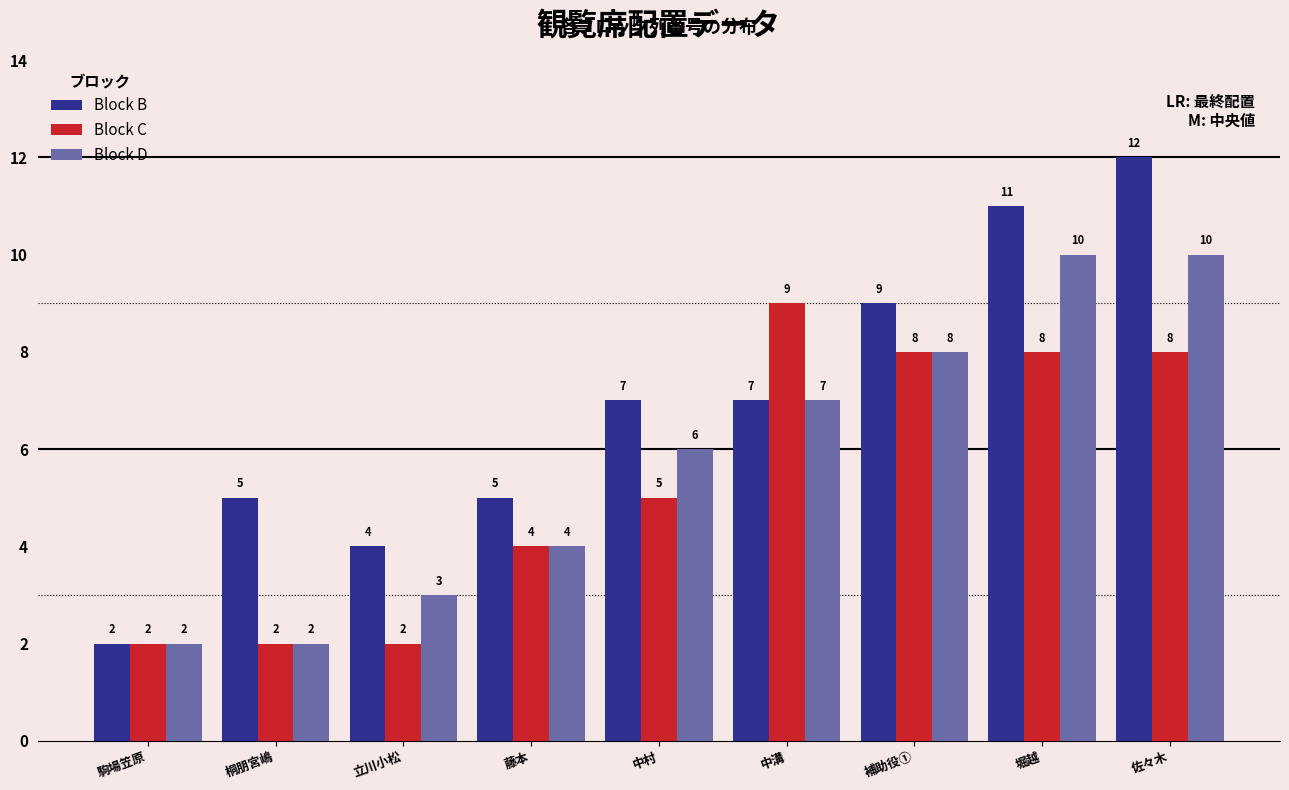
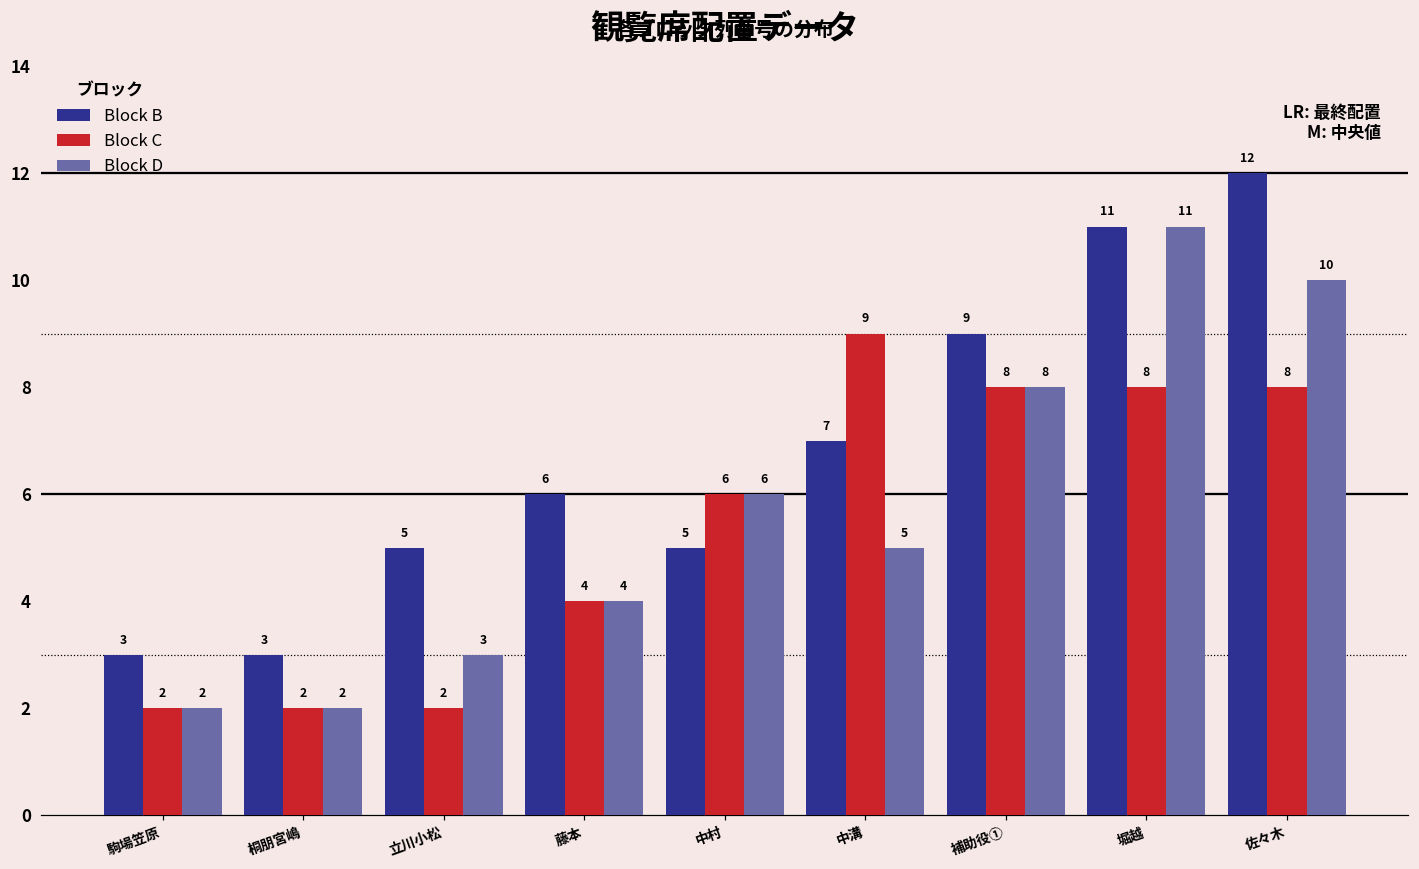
  {
    "Block B": {
-     "駒場笠原": 2,
-     "桐朋宮嶋": 5,
-     "立川小松": 4,
-     "藤本": 5,
-     "中村": 7,
+     "駒場笠原": 3,
+     "桐朋宮嶋": 3,
+     "立川小松": 5,
+     "藤本": 6,
+     "中村": 5,
      "中溝": 7,
      "補助役①": 9,
      "堀越": 11,
      "佐々木": 12
    },
    "Block C": {
      "駒場笠原": 2,
      "桐朋宮嶋": 2,
      "立川小松": 2,
      "藤本": 4,
-     "中村": 5,
+     "中村": 6,
      "中溝": 9,
      "補助役①": 8,
      "堀越": 8,
      "佐々木": 8
    },
    "Block D": {
      "駒場笠原": 2,
      "桐朋宮嶋": 2,
      "立川小松": 3,
      "藤本": 4,
      "中村": 6,
-     "中溝": 7,
+     "中溝": 5,
      "補助役①": 8,
-     "堀越": 10,
+     "堀越": 11,
      "佐々木": 10
    }
  }
